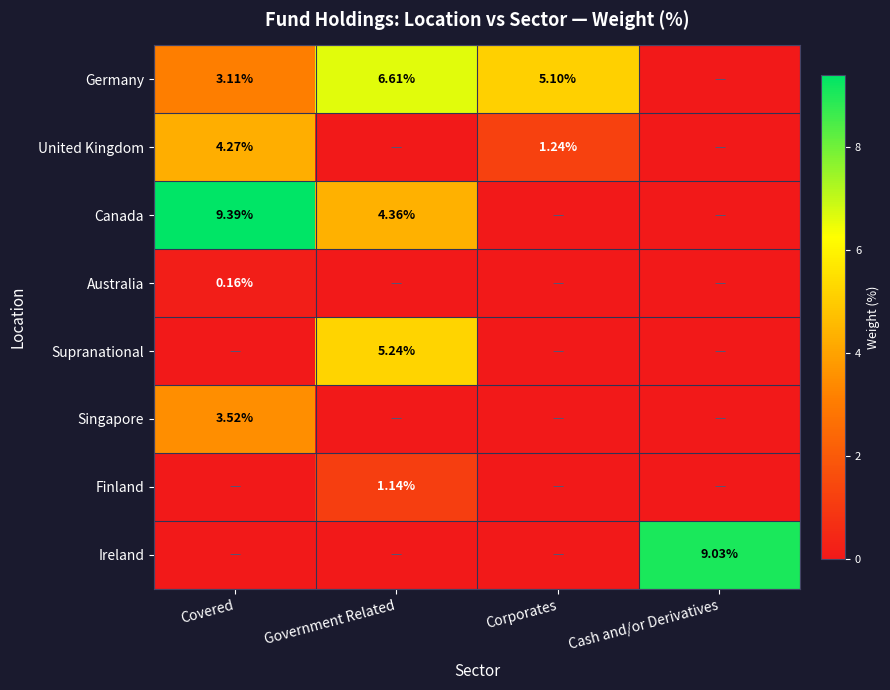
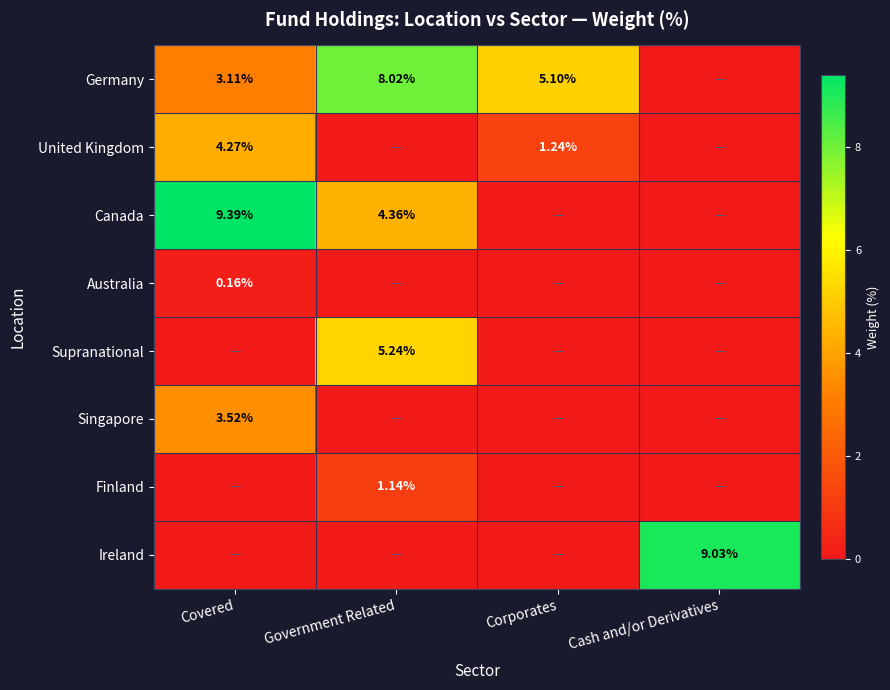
  {
    "Germany": {
      "Covered": "3.11%",
-     "Government Related": "6.61%",
+     "Government Related": "8.02%",
      "Corporates": "5.10%"
    },
    "United Kingdom": {
      "Covered": "4.27%",
      "Corporates": "1.24%"
    },
    "Canada": {
      "Covered": "9.39%",
      "Government Related": "4.36%"
    },
    "Australia": {
      "Covered": "0.16%"
    },
    "Supranational": {
      "Government Related": "5.24%"
    },
    "Singapore": {
      "Covered": "3.52%"
    },
    "Finland": {
      "Government Related": "1.14%"
    },
    "Ireland": {
      "Cash and/or Derivatives": "9.03%"
    }
  }
